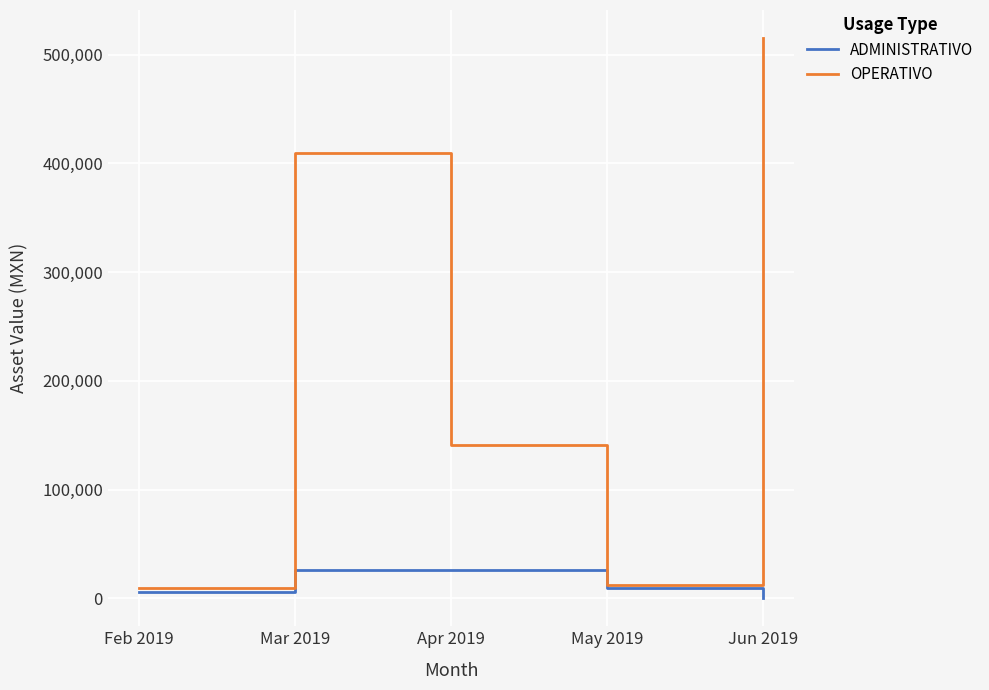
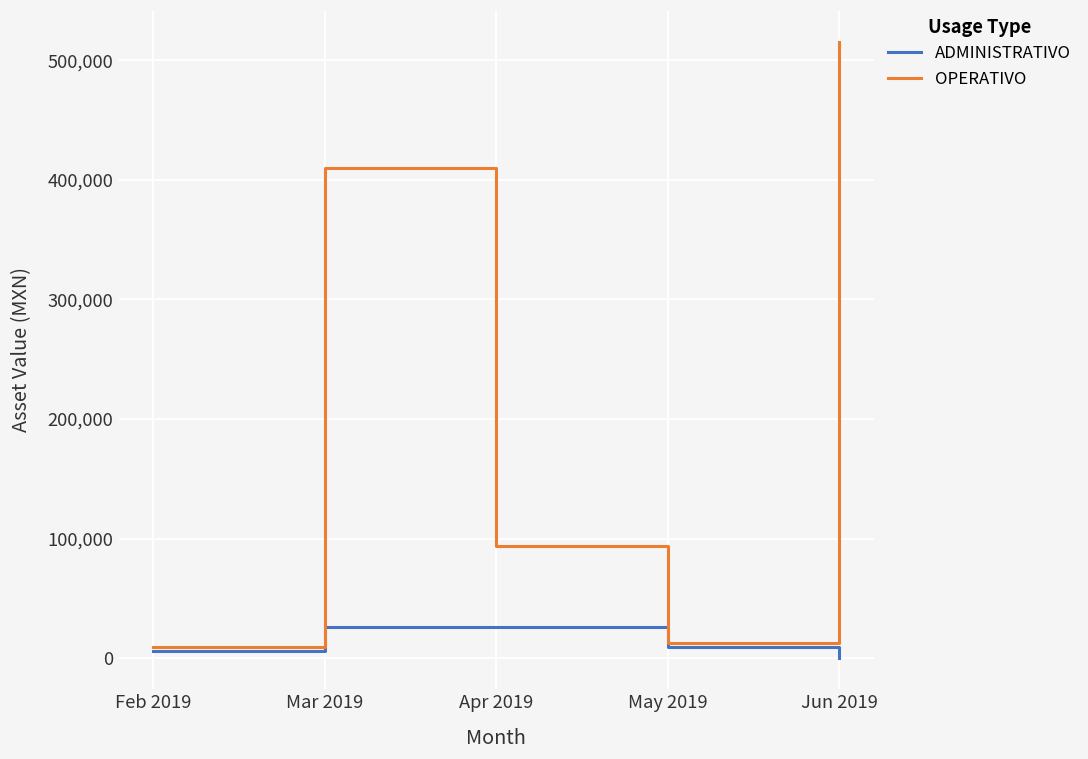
  {
    "ADMINISTRATIVO": {
      "Feb 2019": "6,000",
      "Mar 2019": "26,000",
      "Apr 2019": "26,000",
      "May 2019": "9,000",
      "Jun 2019": "0"
    },
    "OPERATIVO": {
      "Feb 2019": "10,000",
      "Mar 2019": "410,000",
-     "Apr 2019": "141,000",
+     "Apr 2019": "94,000",
      "May 2019": "13,000",
      "Jun 2019": "515,000"
    }
  }
